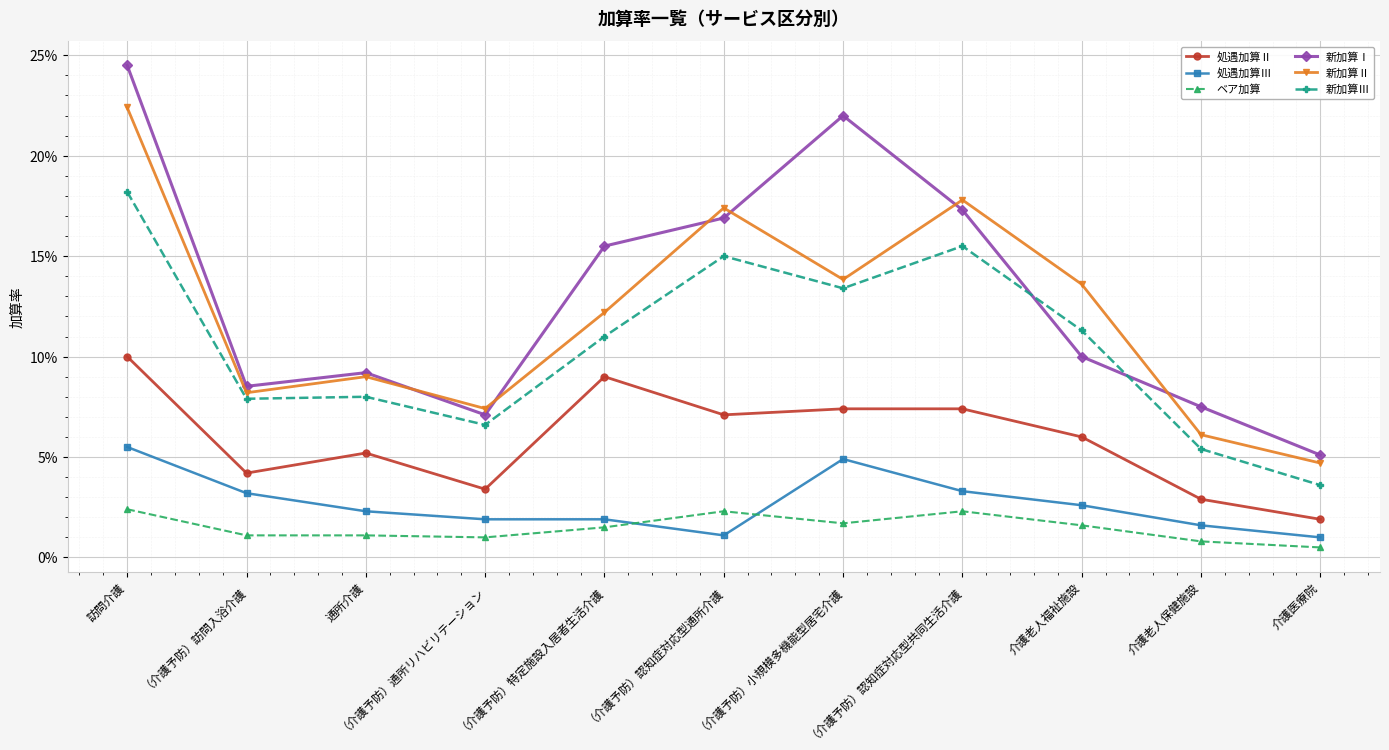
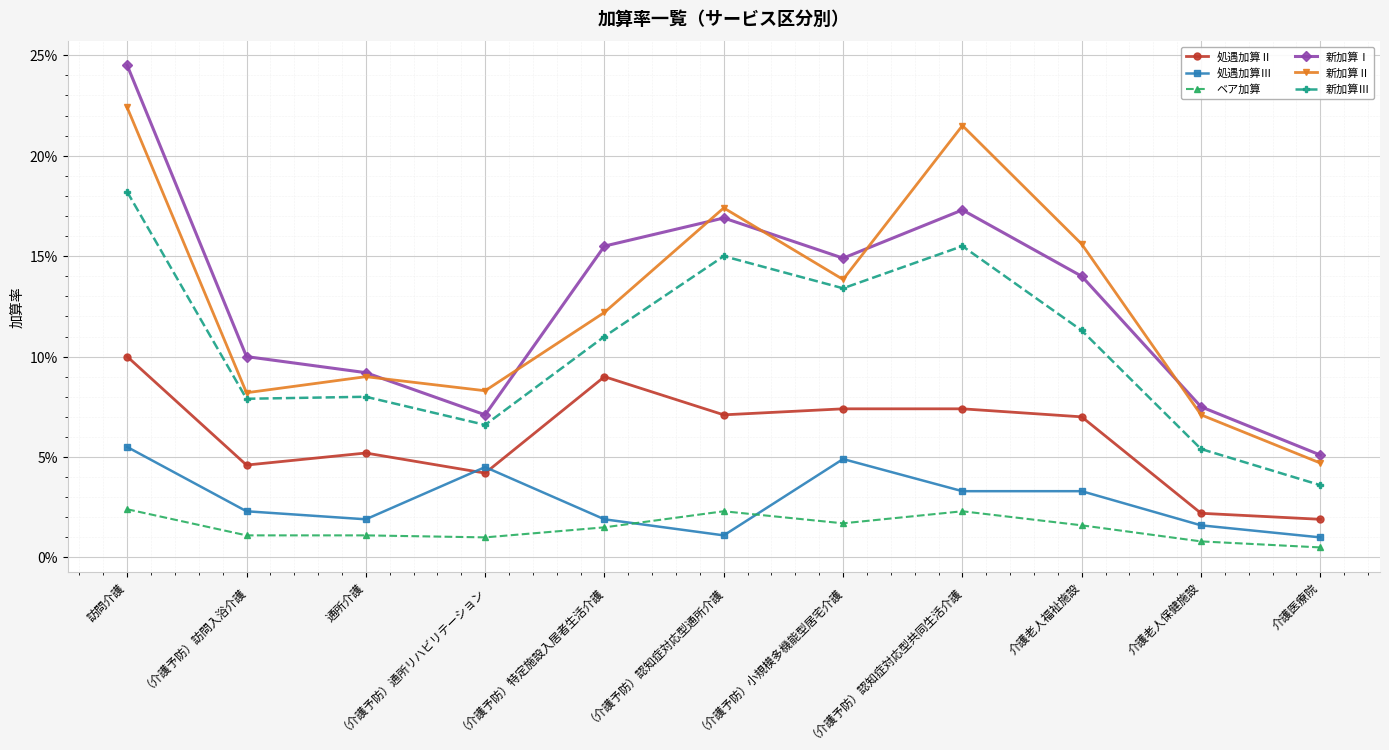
  {
    "処遇加算Ⅱ": {
      "訪問介護": "10.0%",
-     "（介護予防）訪問入浴介護": "4.2%",
+     "（介護予防）訪問入浴介護": "4.6%",
      "通所介護": "5.2%",
-     "（介護予防）通所リハビリテーション": "3.4%",
+     "（介護予防）通所リハビリテーション": "4.2%",
      "（介護予防）特定施設入居者生活介護": "9.0%",
      "（介護予防）認知症対応型通所介護": "7.1%",
      "（介護予防）小規模多機能型居宅介護": "7.4%",
      "（介護予防）認知症対応型共同生活介護": "7.4%",
-     "介護老人福祉施設": "6.0%",
-     "介護老人保健施設": "2.9%",
+     "介護老人福祉施設": "7.0%",
+     "介護老人保健施設": "2.2%",
      "介護医療院": "1.9%"
    },
    "処遇加算Ⅲ": {
      "訪問介護": "5.5%",
-     "（介護予防）訪問入浴介護": "3.2%",
-     "通所介護": "2.3%",
-     "（介護予防）通所リハビリテーション": "1.9%",
+     "（介護予防）訪問入浴介護": "2.3%",
+     "通所介護": "1.9%",
+     "（介護予防）通所リハビリテーション": "4.5%",
      "（介護予防）特定施設入居者生活介護": "1.9%",
      "（介護予防）認知症対応型通所介護": "1.1%",
      "（介護予防）小規模多機能型居宅介護": "4.9%",
      "（介護予防）認知症対応型共同生活介護": "3.3%",
-     "介護老人福祉施設": "2.6%",
+     "介護老人福祉施設": "3.3%",
      "介護老人保健施設": "1.6%",
      "介護医療院": "1.0%"
    },
    "新加算Ⅰ": {
      "訪問介護": "24.5%",
-     "（介護予防）訪問入浴介護": "8.5%",
+     "（介護予防）訪問入浴介護": "10.0%",
      "通所介護": "9.2%",
      "（介護予防）通所リハビリテーション": "7.1%",
      "（介護予防）特定施設入居者生活介護": "15.5%",
      "（介護予防）認知症対応型通所介護": "16.9%",
-     "（介護予防）小規模多機能型居宅介護": "22.0%",
+     "（介護予防）小規模多機能型居宅介護": "14.9%",
      "（介護予防）認知症対応型共同生活介護": "17.3%",
-     "介護老人福祉施設": "10.0%",
+     "介護老人福祉施設": "14.0%",
      "介護老人保健施設": "7.5%",
      "介護医療院": "5.1%"
    },
    "新加算Ⅱ": {
      "訪問介護": "22.4%",
      "（介護予防）訪問入浴介護": "8.2%",
      "通所介護": "9.0%",
-     "（介護予防）通所リハビリテーション": "7.4%",
+     "（介護予防）通所リハビリテーション": "8.3%",
      "（介護予防）特定施設入居者生活介護": "12.2%",
      "（介護予防）認知症対応型通所介護": "17.4%",
      "（介護予防）小規模多機能型居宅介護": "13.8%",
-     "（介護予防）認知症対応型共同生活介護": "17.8%",
-     "介護老人福祉施設": "13.6%",
-     "介護老人保健施設": "6.1%",
+     "（介護予防）認知症対応型共同生活介護": "21.5%",
+     "介護老人福祉施設": "15.6%",
+     "介護老人保健施設": "7.1%",
      "介護医療院": "4.7%"
    }
  }
